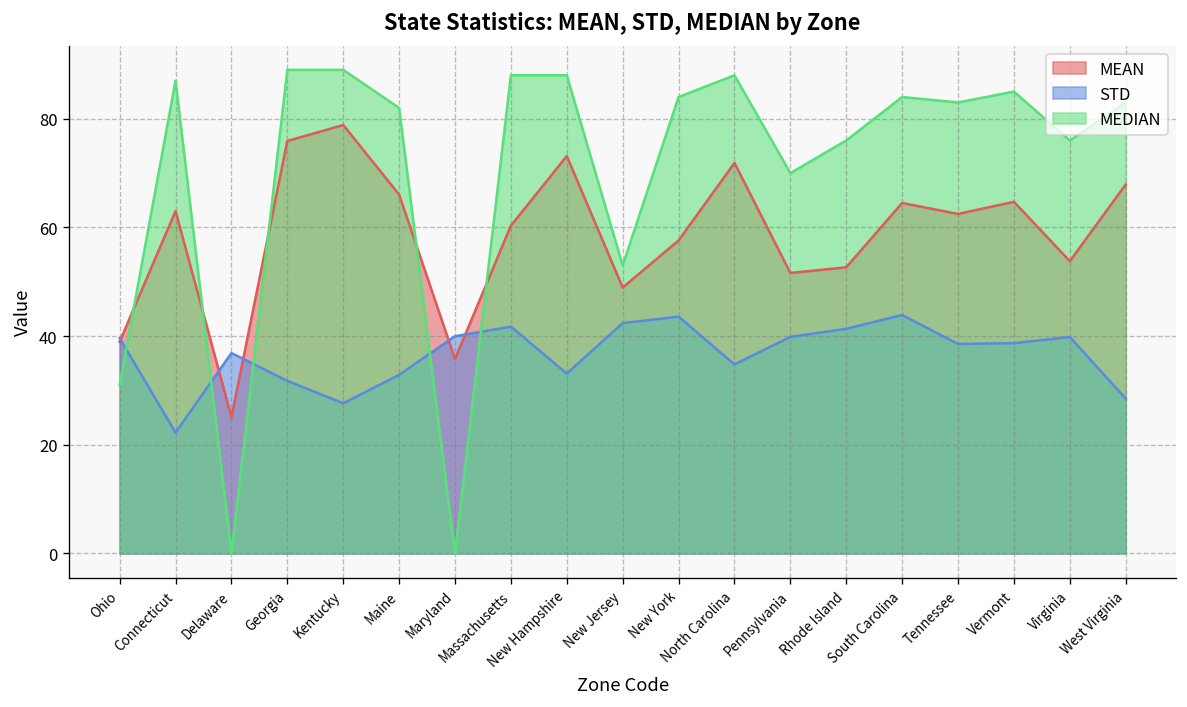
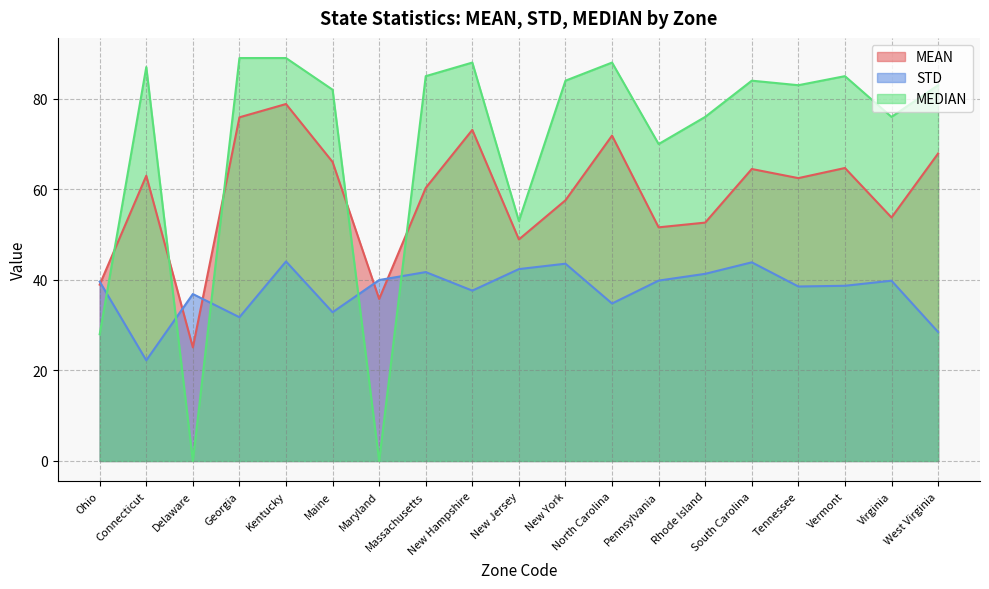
  {
    "MEAN": {
      "Ohio": 39,
      "Connecticut": 63,
      "Delaware": 25,
      "Georgia": 76,
      "Kentucky": 79,
      "Maine": 66,
      "Maryland": 36,
      "Massachusetts": 60,
      "New Hampshire": 73,
      "New Jersey": 49,
      "New York": 58,
      "North Carolina": 72,
      "Pennsylvania": 52,
      "Rhode Island": 53,
      "South Carolina": 64,
      "Tennessee": 62,
      "Vermont": 65,
      "Virginia": 54,
      "West Virginia": 68
    },
    "STD": {
      "Ohio": 40,
      "Connecticut": 22,
      "Delaware": 37,
      "Georgia": 32,
-     "Kentucky": 28,
+     "Kentucky": 44,
      "Maine": 33,
      "Maryland": 40,
      "Massachusetts": 42,
-     "New Hampshire": 33,
+     "New Hampshire": 38,
      "New Jersey": 42,
      "New York": 44,
      "North Carolina": 35,
      "Pennsylvania": 40,
      "Rhode Island": 41,
      "South Carolina": 44,
      "Tennessee": 39,
      "Vermont": 39,
      "Virginia": 40,
      "West Virginia": 28
    },
    "MEDIAN": {
-     "Ohio": 31,
+     "Ohio": 28,
      "Connecticut": 87,
      "Delaware": 0,
      "Georgia": 89,
      "Kentucky": 89,
      "Maine": 82,
      "Maryland": 0,
-     "Massachusetts": 88,
+     "Massachusetts": 85,
      "New Hampshire": 88,
      "New Jersey": 53,
      "New York": 84,
      "North Carolina": 88,
      "Pennsylvania": 70,
      "Rhode Island": 76,
      "South Carolina": 84,
      "Tennessee": 83,
      "Vermont": 85,
      "Virginia": 76
    }
  }
